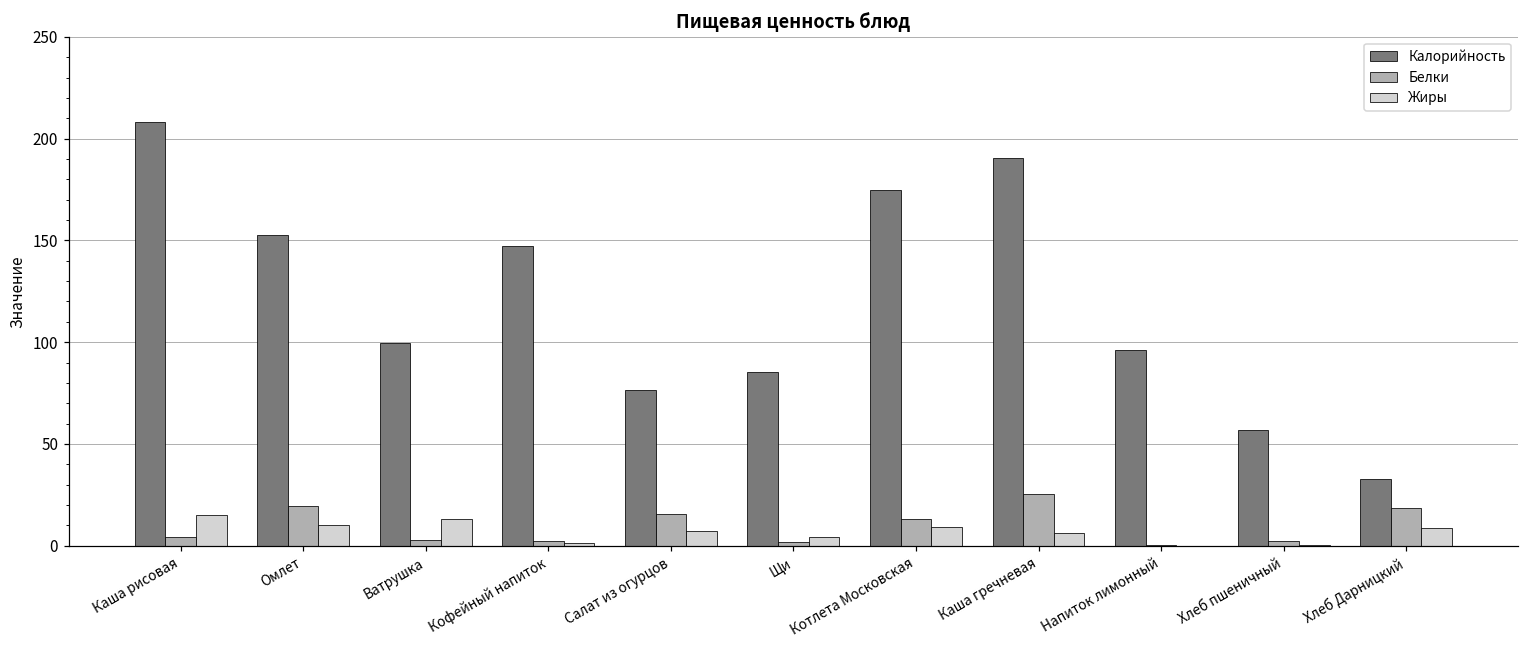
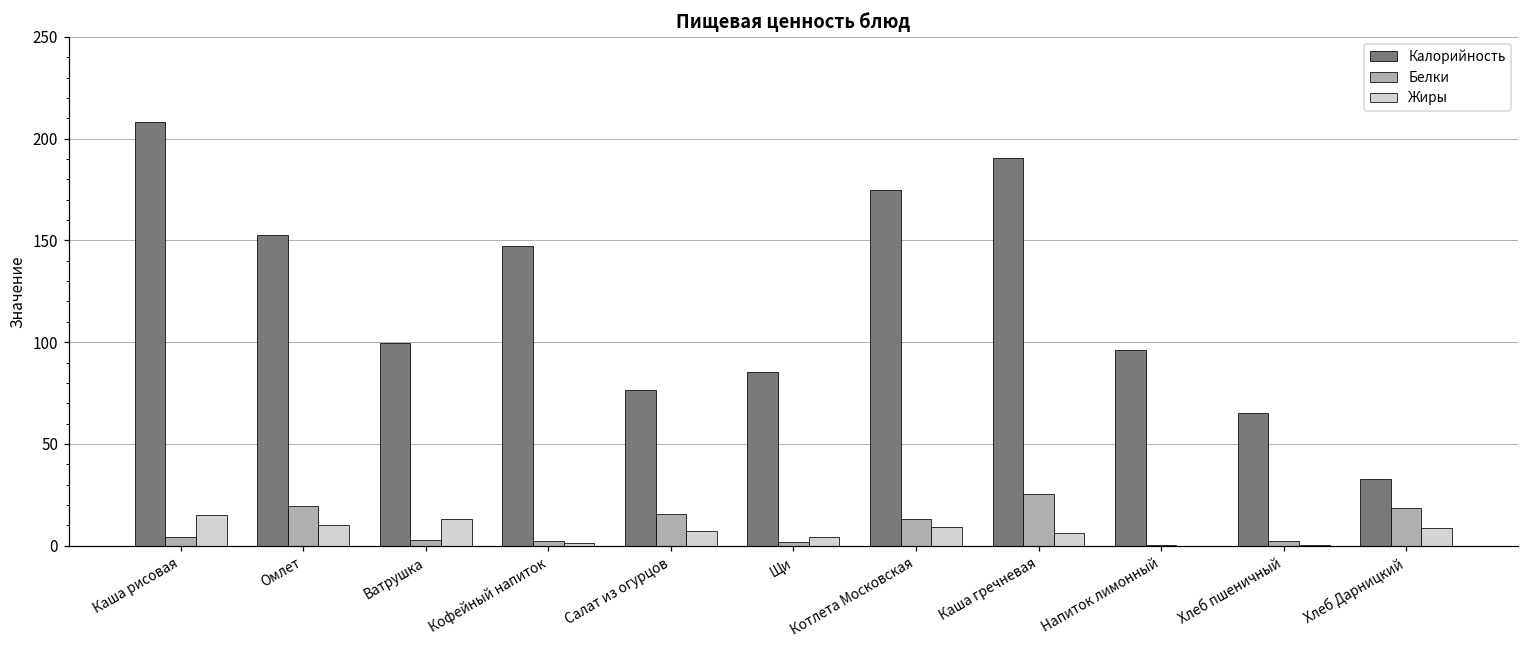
  {
    "Калорийность": {
      "Каша рисовая": 208,
      "Омлет": 152,
      "Ватрушка": 99,
      "Кофейный напиток": 147,
      "Салат из огурцов": 77,
      "Щи": 86,
      "Котлета Московская": 175,
      "Каша гречневая": 191,
      "Напиток лимонный": 96,
-     "Хлеб пшеничный": 57,
+     "Хлеб пшеничный": 65,
      "Хлеб Дарницкий": 33
    },
    "Белки": {
      "Каша рисовая": 4,
      "Омлет": 19,
      "Ватрушка": 3,
      "Кофейный напиток": 2,
      "Салат из огурцов": 16,
      "Щи": 2,
      "Котлета Московская": 13,
      "Каша гречневая": 25,
      "Хлеб пшеничный": 2,
      "Хлеб Дарницкий": 19
    },
    "Жиры": {
      "Каша рисовая": 15,
      "Омлет": 10,
      "Ватрушка": 13,
      "Кофейный напиток": 1,
      "Салат из огурцов": 7,
      "Щи": 4,
      "Котлета Московская": 9,
      "Каша гречневая": 6,
      "Хлеб Дарницкий": 9
    }
  }
